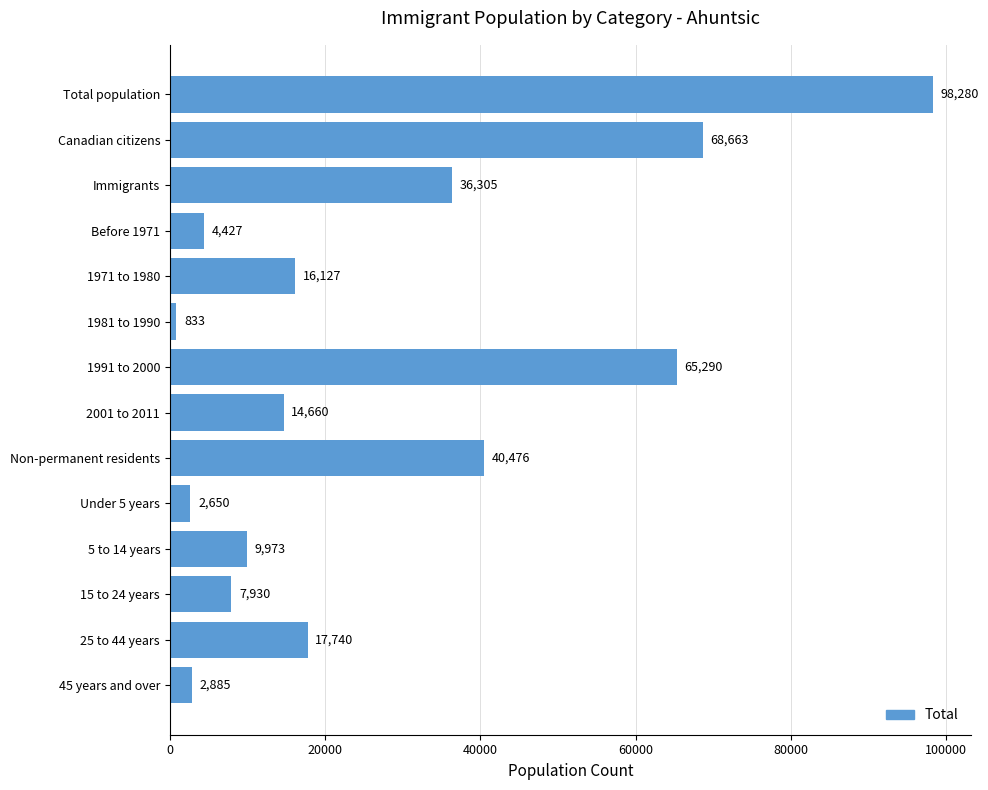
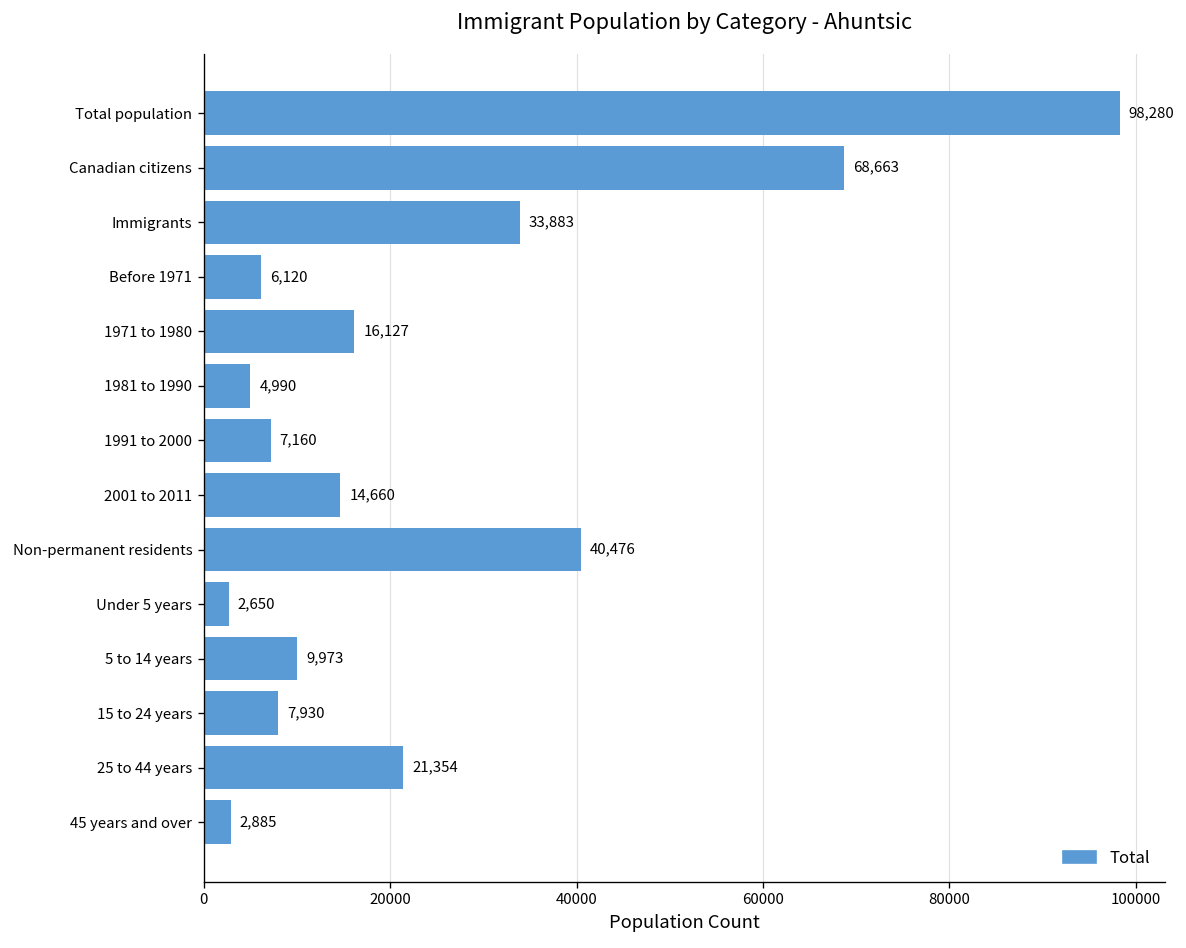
  {
    "Total population": "98,280",
    "Canadian citizens": "68,663",
-   "Immigrants": "36,305",
-   "Before 1971": "4,427",
+   "Immigrants": "33,883",
+   "Before 1971": "6,120",
    "1971 to 1980": "16,127",
-   "1981 to 1990": "833",
-   "1991 to 2000": "65,290",
+   "1981 to 1990": "4,990",
+   "1991 to 2000": "7,160",
    "2001 to 2011": "14,660",
    "Non-permanent residents": "40,476",
    "Under 5 years": "2,650",
    "5 to 14 years": "9,973",
    "15 to 24 years": "7,930",
-   "25 to 44 years": "17,740",
+   "25 to 44 years": "21,354",
    "45 years and over": "2,885"
  }
